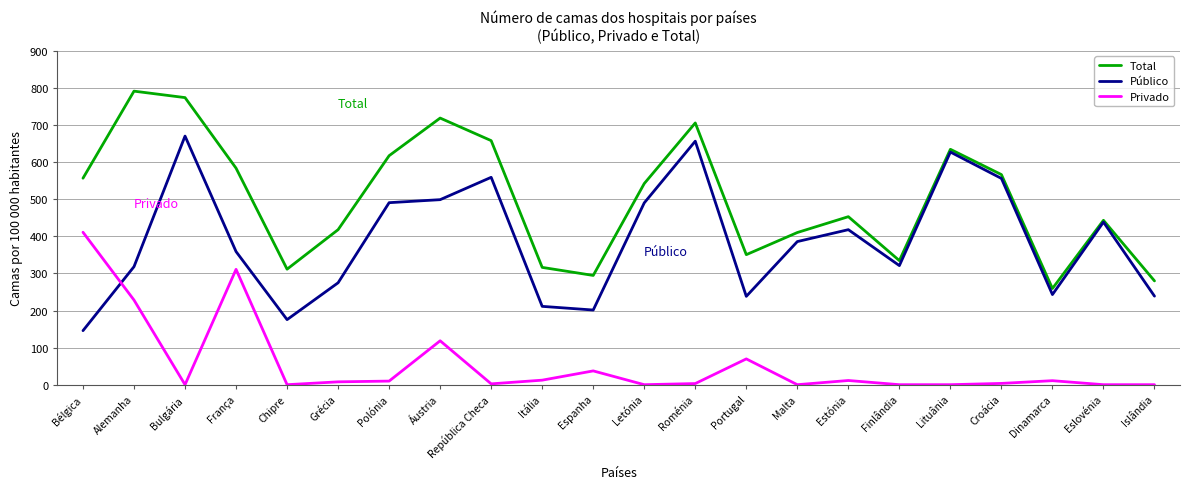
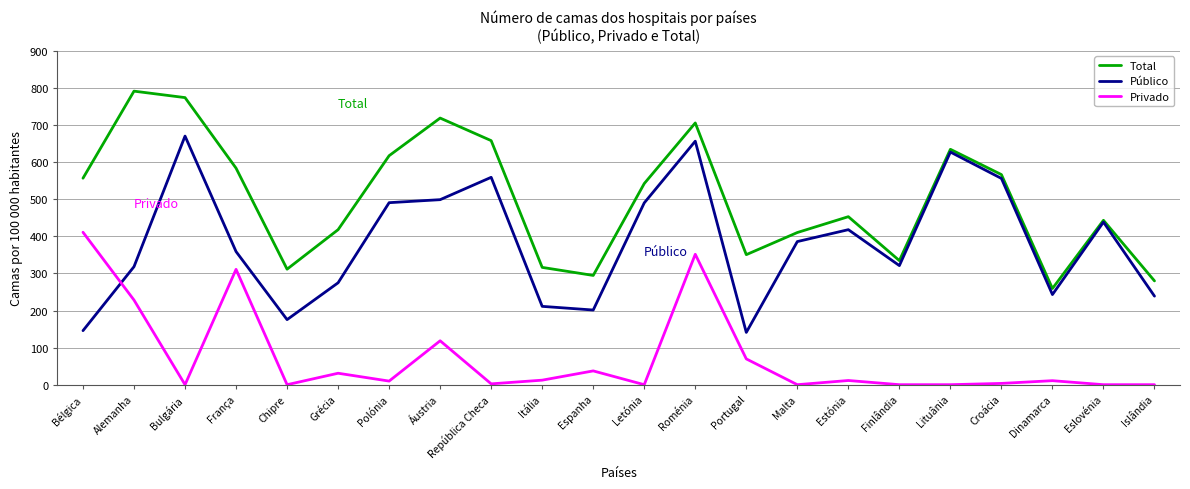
  {
    "Total": {
      "Bélgica": 560,
      "Alemanha": 790,
      "Bulgária": 770,
      "França": 580,
      "Chipre": 310,
      "Grécia": 420,
      "Polónia": 620,
      "Áustria": 720,
      "República Checa": 660,
      "Itália": 320,
      "Espanha": 290,
      "Letónia": 540,
      "Roménia": 710,
      "Portugal": 350,
      "Malta": 410,
      "Estónia": 450,
      "Finlândia": 330,
      "Lituânia": 630,
      "Croácia": 570,
      "Dinamarca": 260,
      "Islândia": 280
    },
    "Público": {
      "Bélgica": 150,
      "Alemanha": 320,
      "Bulgária": 670,
      "França": 360,
      "Chipre": 180,
      "Grécia": 270,
      "Polónia": 490,
      "Áustria": 500,
      "República Checa": 560,
      "Itália": 210,
      "Espanha": 200,
      "Letónia": 490,
      "Roménia": 660,
-     "Portugal": 240,
+     "Portugal": 140,
      "Malta": 390,
      "Estónia": 420,
      "Finlândia": 320,
      "Lituânia": 630,
      "Croácia": 560,
      "Dinamarca": 240,
      "Islândia": 240
    },
    "Privado": {
      "Bélgica": 410,
      "Alemanha": 230,
      "Bulgária": 0,
      "França": 310,
      "Chipre": 0,
-     "Grécia": 10,
+     "Grécia": 30,
      "Polónia": 10,
      "Áustria": 120,
      "República Checa": 0,
      "Itália": 10,
      "Espanha": 40,
      "Letónia": 0,
-     "Roménia": 0,
+     "Roménia": 350,
      "Portugal": 70,
      "Malta": 0,
      "Estónia": 10,
      "Finlândia": 0,
      "Lituânia": 0,
      "Croácia": 0,
      "Dinamarca": 10,
      "Eslovénia": 0,
      "Islândia": 0
    }
  }
